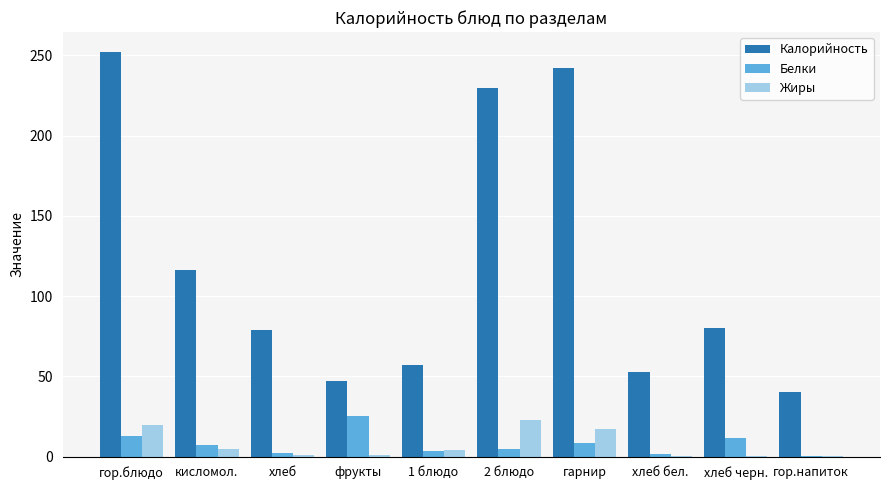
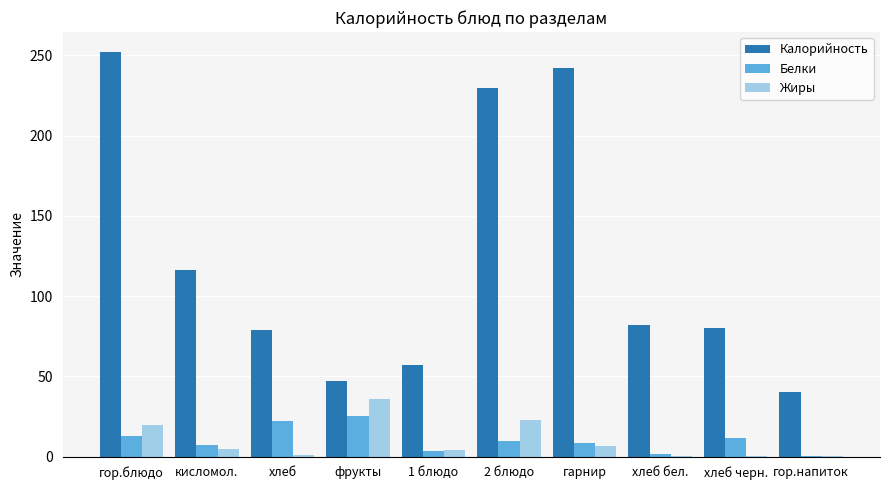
  {
    "Калорийность": {
      "гор.блюдо": 252,
      "кисломол.": 116,
      "хлеб": 79,
      "фрукты": 47,
      "1 блюдо": 57,
      "2 блюдо": 230,
      "гарнир": 242,
-     "хлеб бел.": 53,
+     "хлеб бел.": 82,
      "хлеб черн.": 80,
      "гор.напиток": 40
    },
    "Белки": {
      "гор.блюдо": 13,
      "кисломол.": 7,
-     "хлеб": 2,
+     "хлеб": 22,
      "фрукты": 25,
      "1 блюдо": 3,
-     "2 блюдо": 5,
+     "2 блюдо": 10,
      "гарнир": 9,
      "хлеб черн.": 12
    },
    "Жиры": {
      "гор.блюдо": 20,
      "кисломол.": 5,
-     "фрукты": 1,
+     "фрукты": 36,
      "1 блюдо": 4,
      "2 блюдо": 23,
-     "гарнир": 17
+     "гарнир": 6
    }
  }
